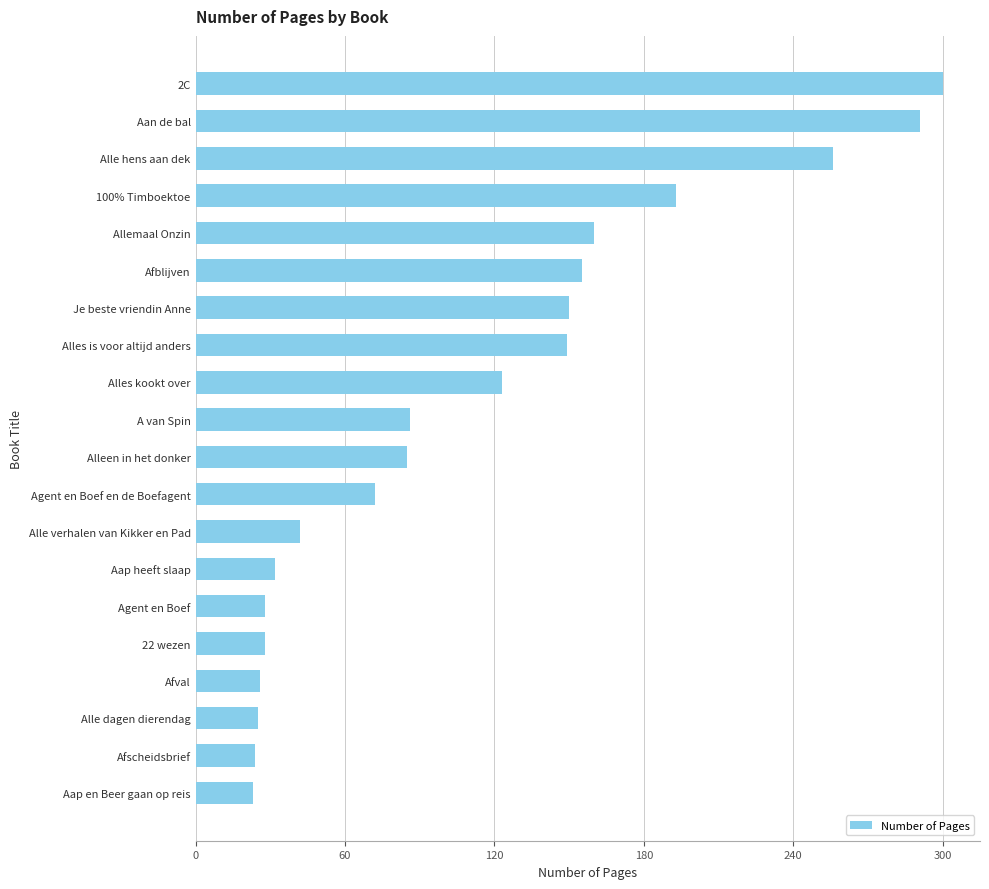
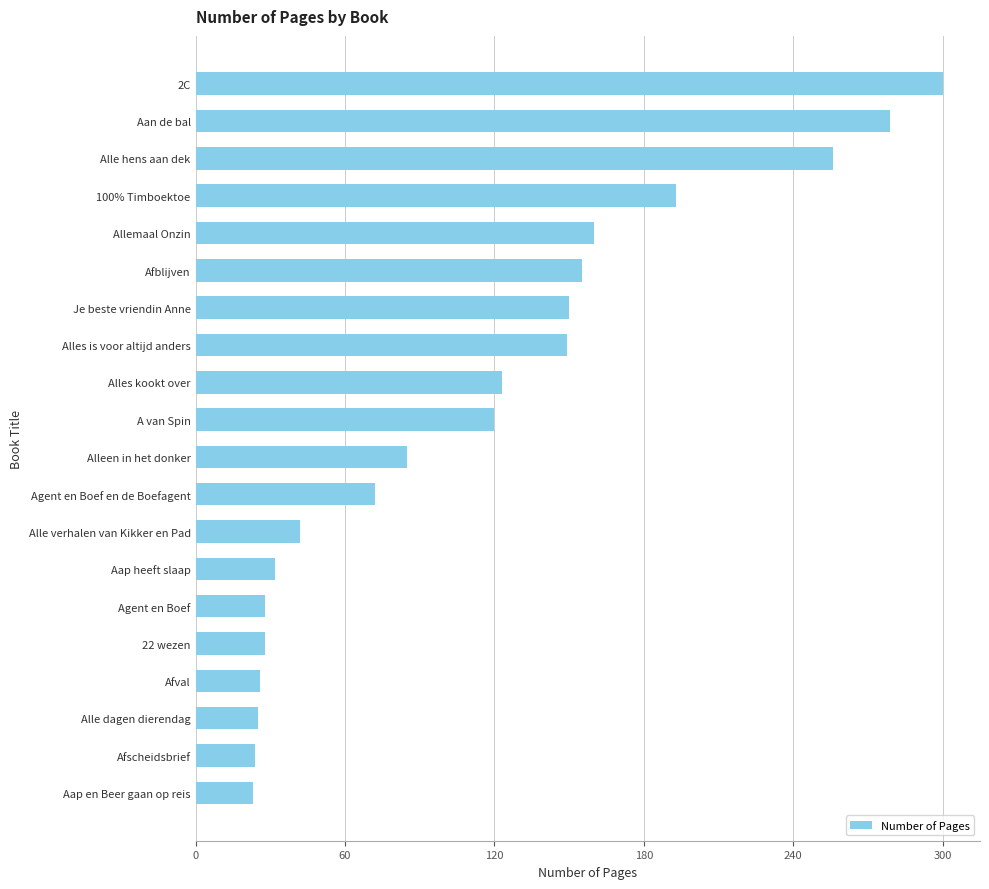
  {
    "2C": 300,
-   "Aan de bal": 291,
+   "Aan de bal": 279,
    "Alle hens aan dek": 256,
    "100% Timboektoe": 193,
    "Allemaal Onzin": 160,
    "Afblijven": 155,
    "Je beste vriendin Anne": 150,
    "Alles is voor altijd anders": 149,
    "Alles kookt over": 123,
-   "A van Spin": 86,
+   "A van Spin": 120,
    "Alleen in het donker": 85,
    "Agent en Boef en de Boefagent": 72,
    "Alle verhalen van Kikker en Pad": 42,
    "Aap heeft slaap": 32,
    "Agent en Boef": 28,
    "22 wezen": 28,
    "Afval": 26,
    "Alle dagen dierendag": 25,
    "Afscheidsbrief": 24,
    "Aap en Beer gaan op reis": 23
  }
